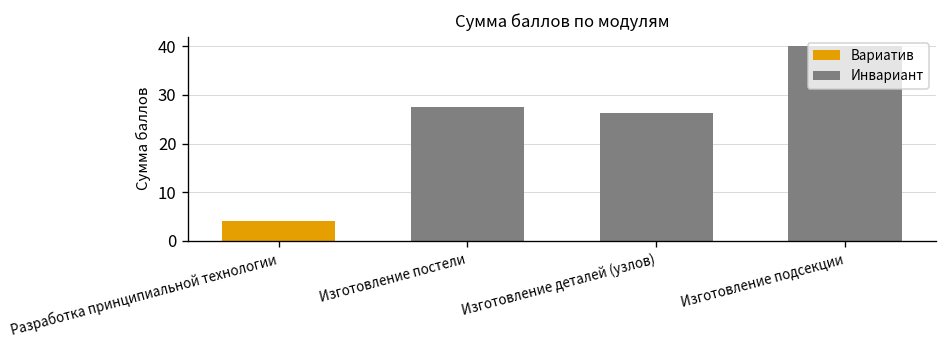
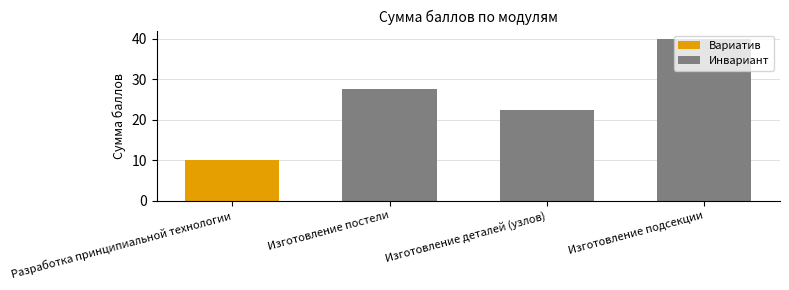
  {
    "Вариатив": {
-     "Разработка принципиальной технологии": 4,
+     "Разработка принципиальной технологии": 10,
      "Изготовление постели": 0,
      "Изготовление деталей (узлов)": 0,
      "Изготовление подсекции": 0
    },
    "Инвариант": {
      "Разработка принципиальной технологии": 0,
      "Изготовление постели": 28,
-     "Изготовление деталей (узлов)": 26
+     "Изготовление деталей (узлов)": 23
    }
  }
